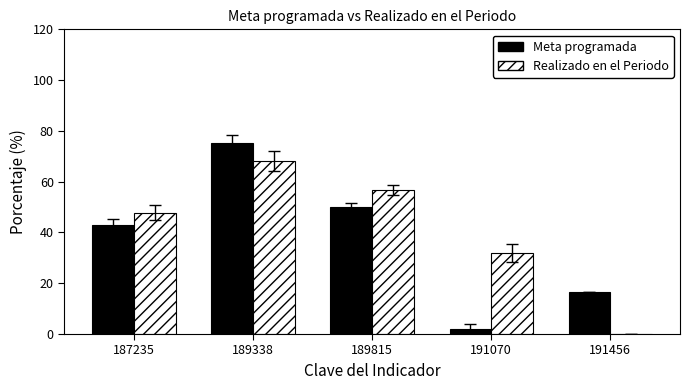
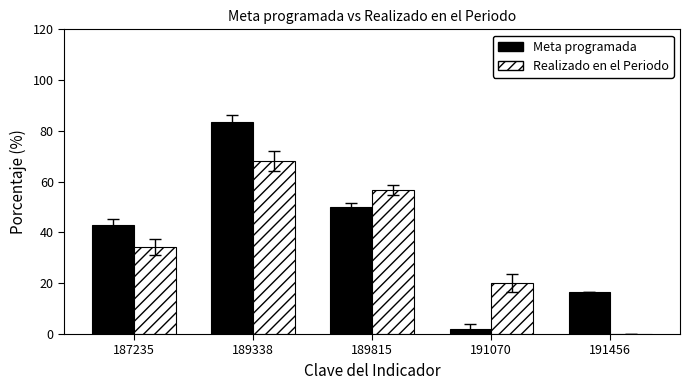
  {
    "Meta programada": {
      "187235": 43,
-     "189338": 75,
+     "189338": 83,
      "189815": 50,
      "191070": 2,
      "191456": 17
    },
    "Realizado en el Periodo": {
-     "187235": 48,
+     "187235": 34,
      "189338": 68,
      "189815": 57,
-     "191070": 32,
+     "191070": 20,
      "191456": 0
    }
  }
